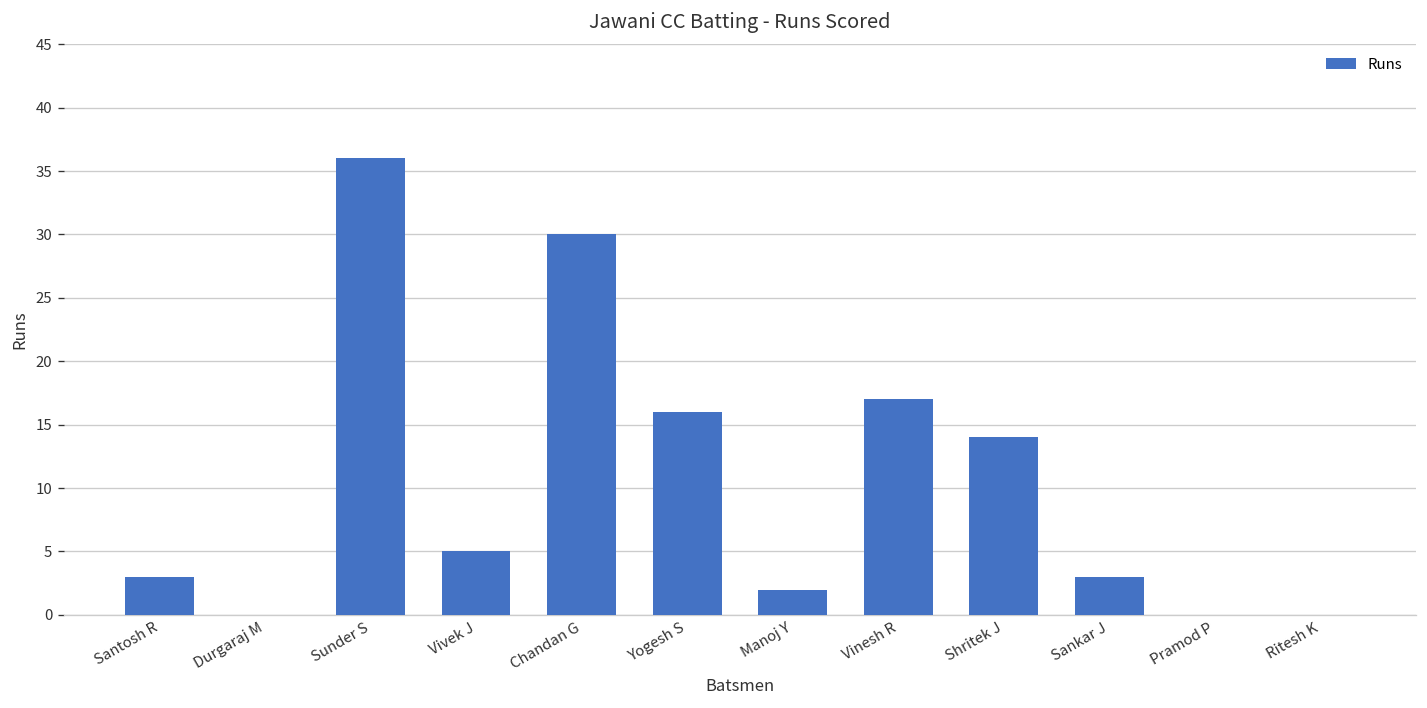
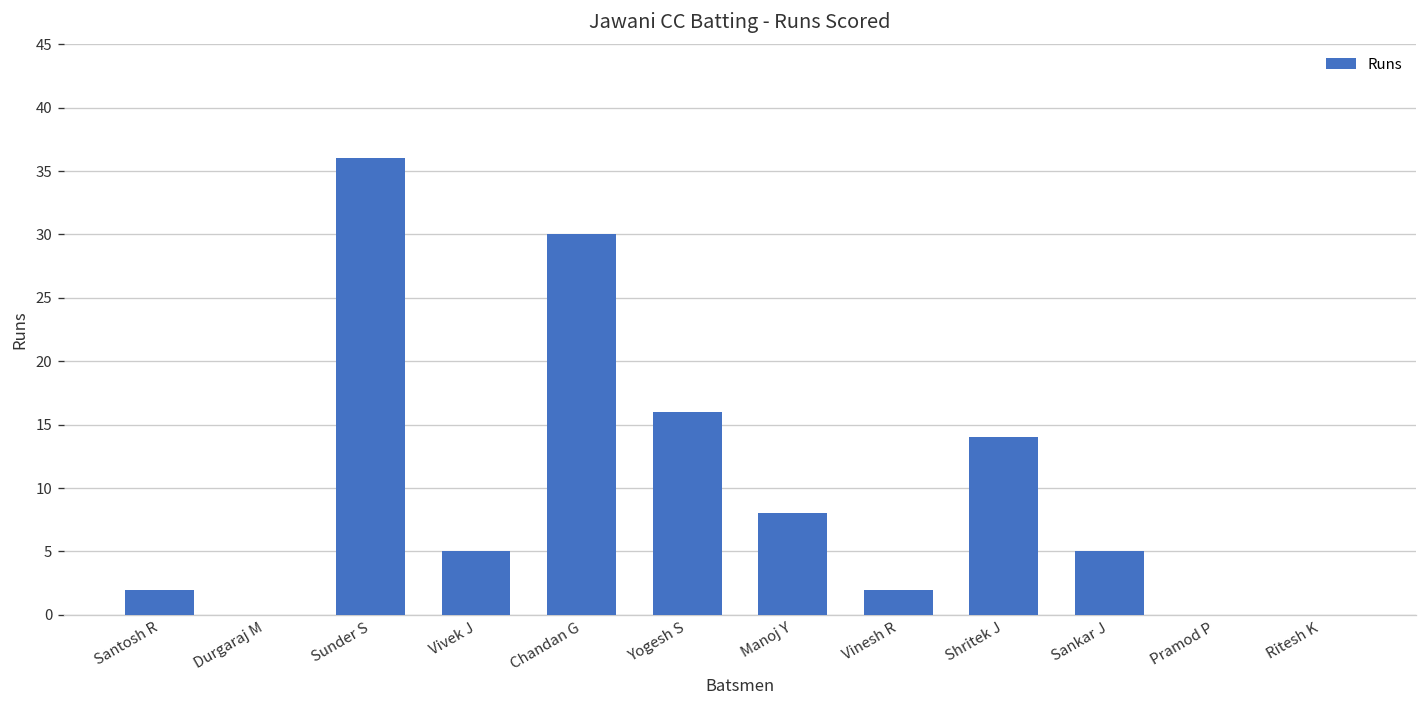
  {
-   "Santosh R": 3,
+   "Santosh R": 2,
    "Durgaraj M": 0,
    "Sunder S": 36,
    "Vivek J": 5,
    "Chandan G": 30,
    "Yogesh S": 16,
-   "Manoj Y": 2,
-   "Vinesh R": 17,
+   "Manoj Y": 8,
+   "Vinesh R": 2,
    "Shritek J": 14,
-   "Sankar J": 3,
+   "Sankar J": 5,
    "Pramod P": 0,
    "Ritesh K": 0
  }
